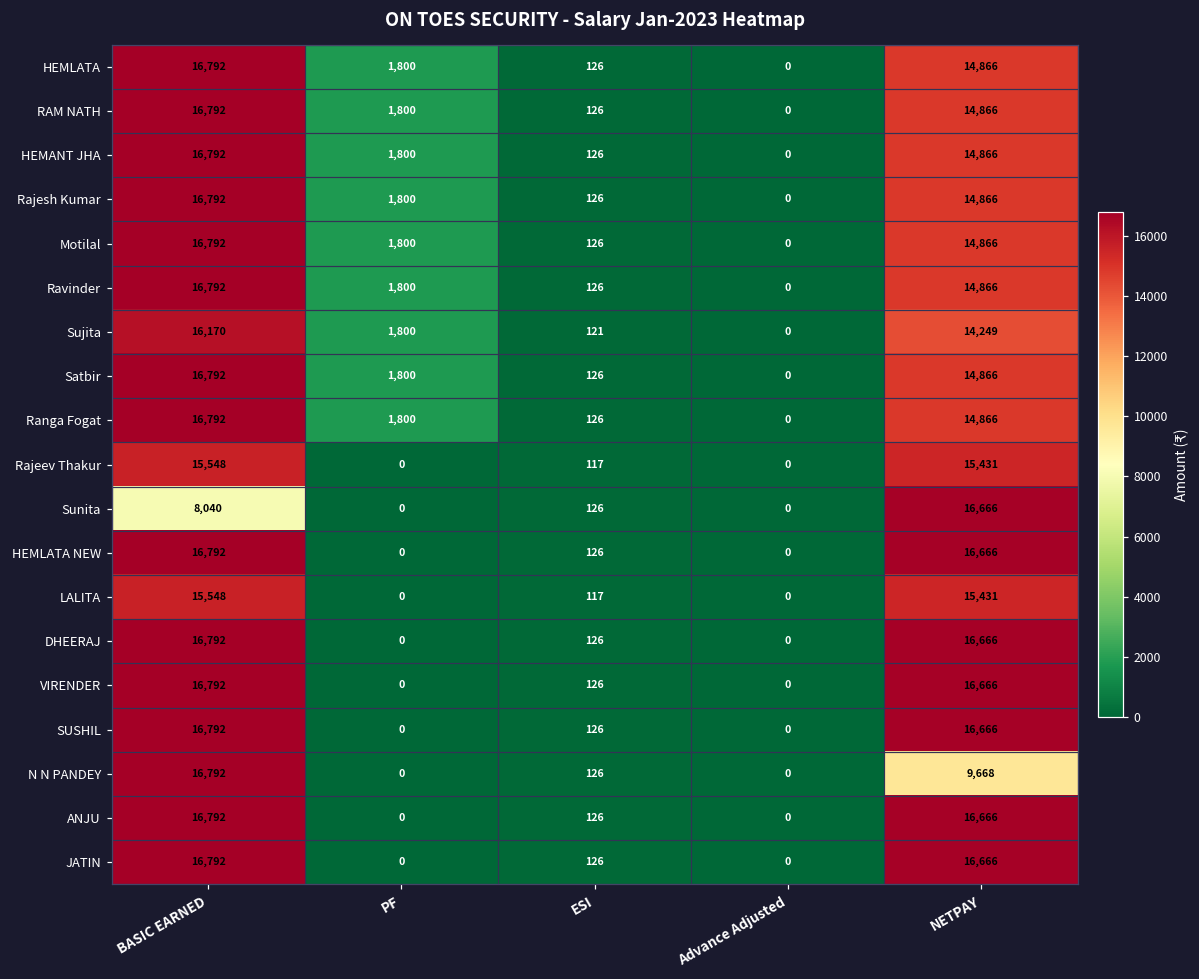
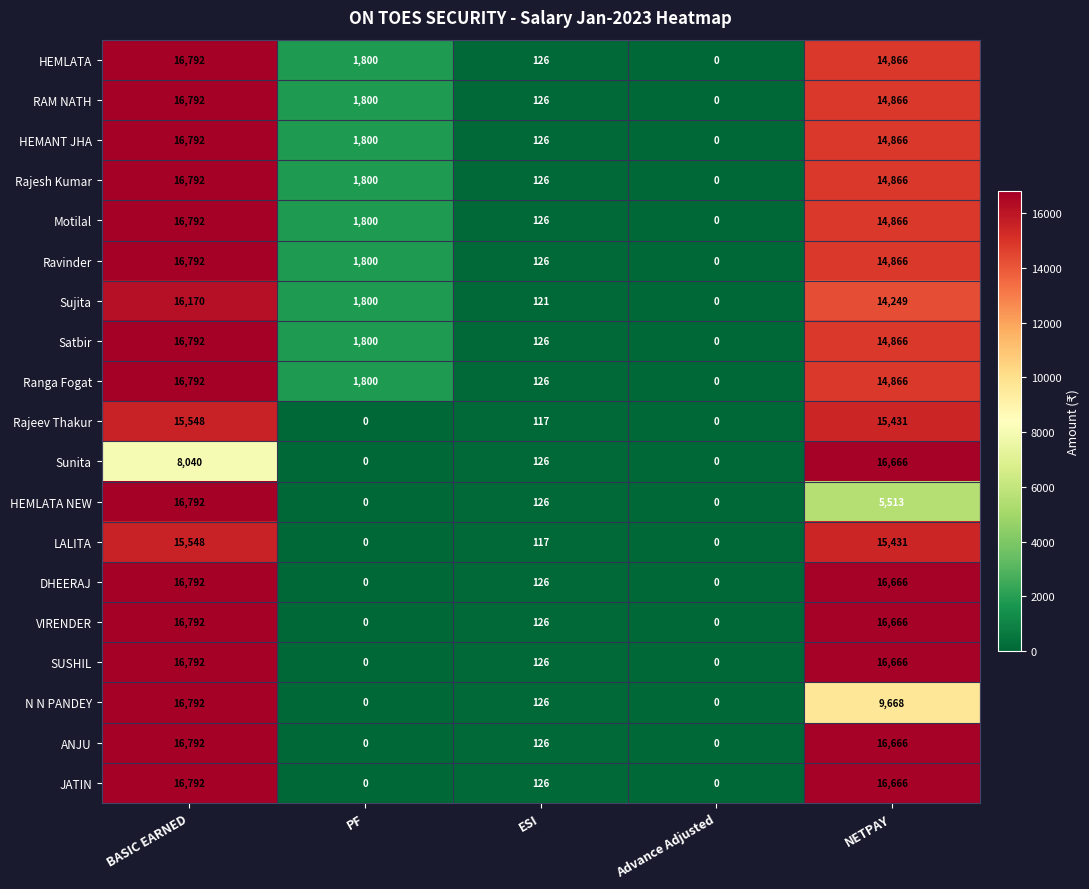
  {
    "HEMLATA": {
      "BASIC EARNED": "16,792",
      "PF": "1,800",
      "ESI": "126",
      "Advance Adjusted": "0",
      "NETPAY": "14,866"
    },
    "RAM NATH": {
      "BASIC EARNED": "16,792",
      "PF": "1,800",
      "ESI": "126",
      "Advance Adjusted": "0",
      "NETPAY": "14,866"
    },
    "HEMANT JHA": {
      "BASIC EARNED": "16,792",
      "PF": "1,800",
      "ESI": "126",
      "Advance Adjusted": "0",
      "NETPAY": "14,866"
    },
    "Rajesh Kumar": {
      "BASIC EARNED": "16,792",
      "PF": "1,800",
      "ESI": "126",
      "Advance Adjusted": "0",
      "NETPAY": "14,866"
    },
    "Motilal": {
      "BASIC EARNED": "16,792",
      "PF": "1,800",
      "ESI": "126",
      "Advance Adjusted": "0",
      "NETPAY": "14,866"
    },
    "Ravinder": {
      "BASIC EARNED": "16,792",
      "PF": "1,800",
      "ESI": "126",
      "Advance Adjusted": "0",
      "NETPAY": "14,866"
    },
    "Sujita": {
      "BASIC EARNED": "16,170",
      "PF": "1,800",
      "ESI": "121",
      "Advance Adjusted": "0",
      "NETPAY": "14,249"
    },
    "Satbir": {
      "BASIC EARNED": "16,792",
      "PF": "1,800",
      "ESI": "126",
      "Advance Adjusted": "0",
      "NETPAY": "14,866"
    },
    "Ranga Fogat": {
      "BASIC EARNED": "16,792",
      "PF": "1,800",
      "ESI": "126",
      "Advance Adjusted": "0",
      "NETPAY": "14,866"
    },
    "Rajeev Thakur": {
      "BASIC EARNED": "15,548",
      "PF": "0",
      "ESI": "117",
      "Advance Adjusted": "0",
      "NETPAY": "15,431"
    },
    "Sunita": {
      "BASIC EARNED": "8,040",
      "PF": "0",
      "ESI": "126",
      "Advance Adjusted": "0",
      "NETPAY": "16,666"
    },
    "HEMLATA NEW": {
      "BASIC EARNED": "16,792",
      "PF": "0",
      "ESI": "126",
      "Advance Adjusted": "0",
-     "NETPAY": "16,666"
+     "NETPAY": "5,513"
    },
    "LALITA": {
      "BASIC EARNED": "15,548",
      "PF": "0",
      "ESI": "117",
      "Advance Adjusted": "0",
      "NETPAY": "15,431"
    },
    "DHEERAJ": {
      "BASIC EARNED": "16,792",
      "PF": "0",
      "ESI": "126",
      "Advance Adjusted": "0",
      "NETPAY": "16,666"
    },
    "VIRENDER": {
      "BASIC EARNED": "16,792",
      "PF": "0",
      "ESI": "126",
      "Advance Adjusted": "0",
      "NETPAY": "16,666"
    },
    "SUSHIL": {
      "BASIC EARNED": "16,792",
      "PF": "0",
      "ESI": "126",
      "Advance Adjusted": "0",
      "NETPAY": "16,666"
    },
    "N N PANDEY": {
      "BASIC EARNED": "16,792",
      "PF": "0",
      "ESI": "126",
      "Advance Adjusted": "0",
      "NETPAY": "9,668"
    },
    "ANJU": {
      "BASIC EARNED": "16,792",
      "PF": "0",
      "ESI": "126",
      "Advance Adjusted": "0",
      "NETPAY": "16,666"
    },
    "JATIN": {
      "BASIC EARNED": "16,792",
      "PF": "0",
      "ESI": "126",
      "Advance Adjusted": "0",
      "NETPAY": "16,666"
    }
  }
